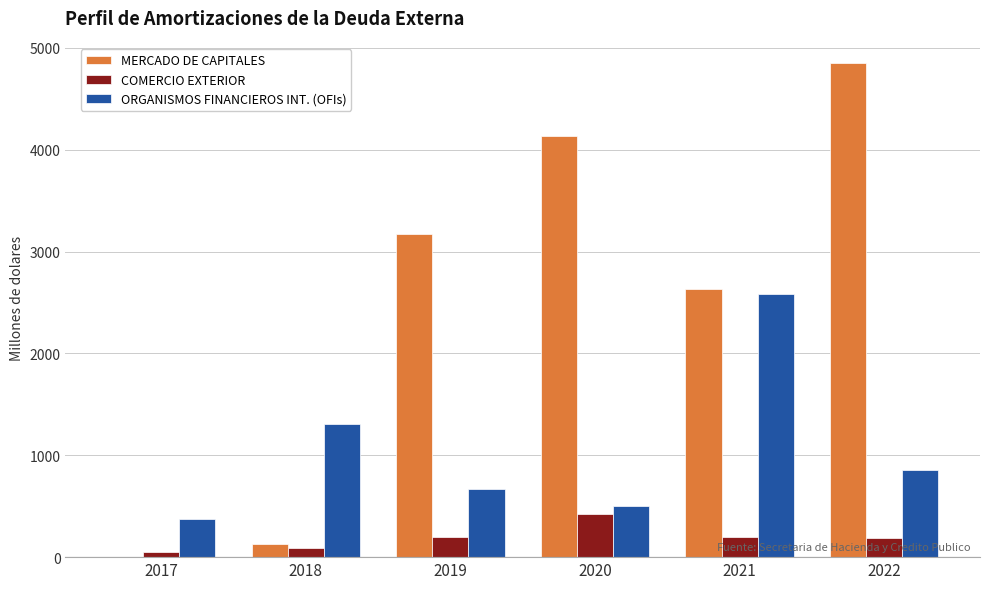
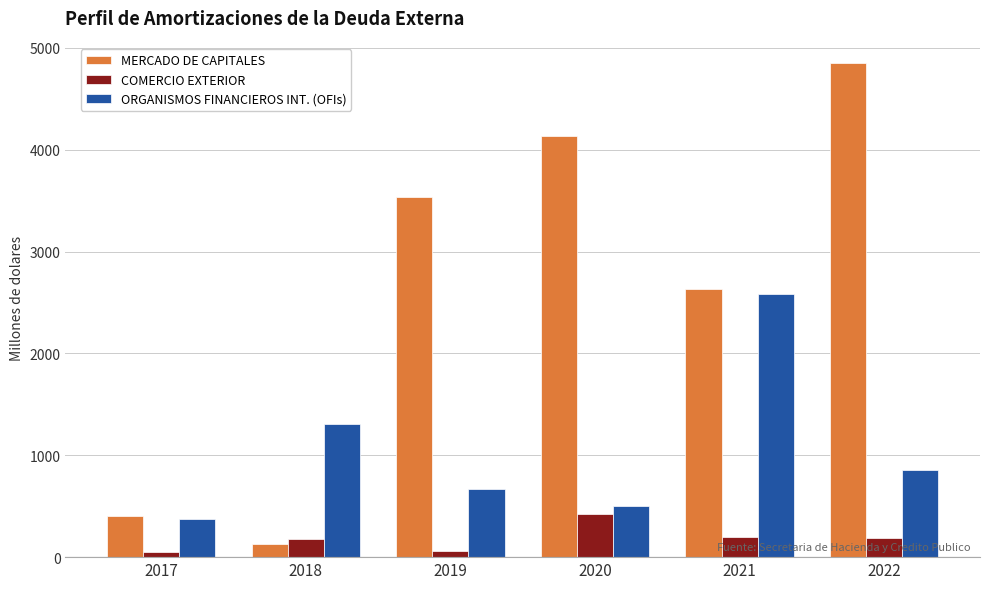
  {
    "MERCADO DE CAPITALES": {
-     "2017": 0,
+     "2017": 400,
      "2018": 130,
-     "2019": 3170,
+     "2019": 3540,
      "2020": 4140,
      "2021": 2630,
      "2022": 4860
    },
    "COMERCIO EXTERIOR": {
      "2017": 50,
-     "2018": 90,
-     "2019": 190,
+     "2018": 170,
+     "2019": 60,
      "2020": 430,
      "2021": 200,
      "2022": 180
    },
    "ORGANISMOS FINANCIEROS INT. (OFIs)": {
      "2017": 380,
      "2018": 1300,
      "2019": 670,
      "2020": 500,
      "2021": 2580,
      "2022": 850
    }
  }
